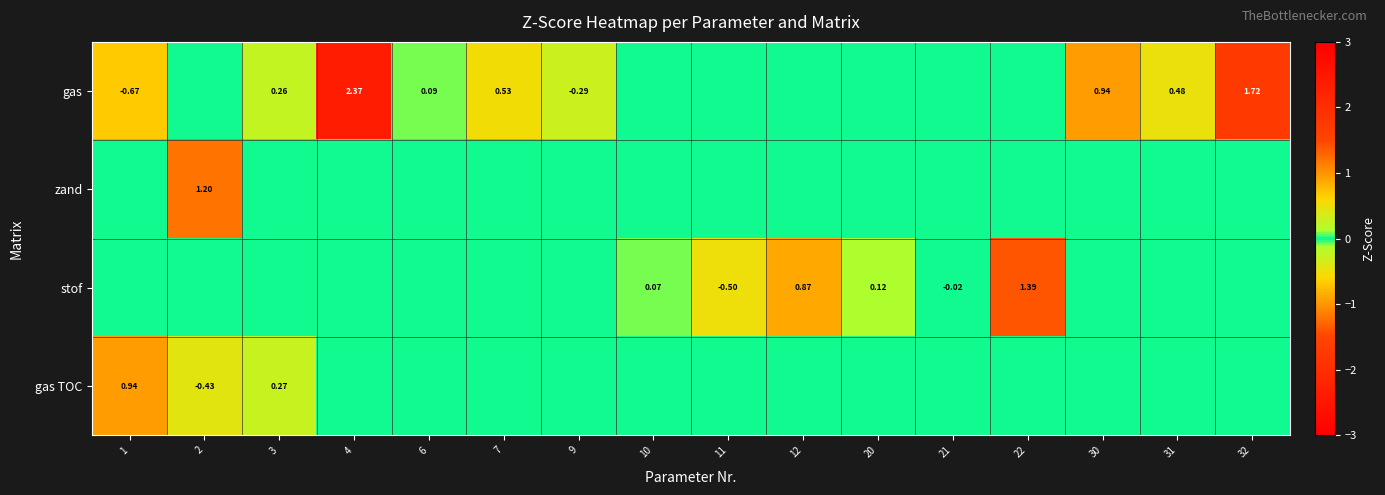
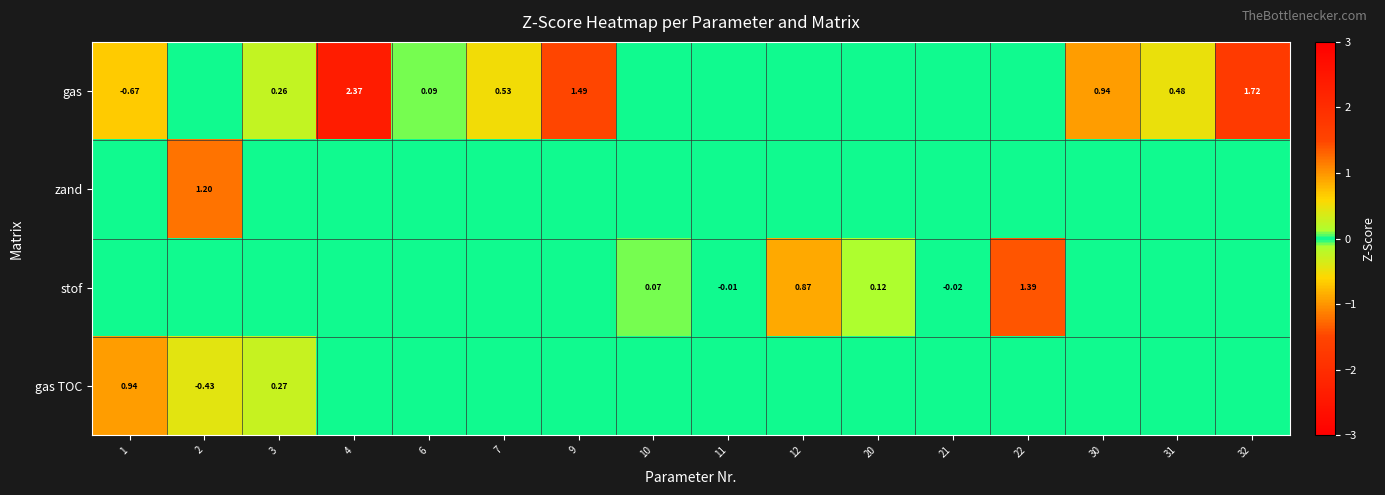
  {
    "gas": {
      "1": -0.67,
      "3": 0.26,
      "4": 2.37,
      "6": 0.09,
      "7": 0.53,
-     "9": -0.29,
+     "9": 1.49,
      "30": 0.94,
      "31": 0.48,
      "32": 1.72
    },
    "zand": {
      "2": 1.20
    },
    "stof": {
      "10": 0.07,
-     "11": -0.50,
+     "11": -0.01,
      "12": 0.87,
      "20": 0.12,
      "21": -0.02,
      "22": 1.39
    },
    "gas TOC": {
      "1": 0.94,
      "2": -0.43,
      "3": 0.27
    }
  }
